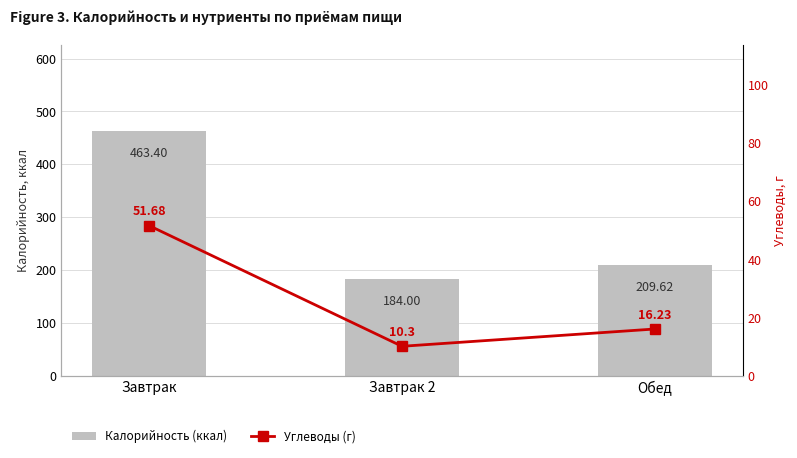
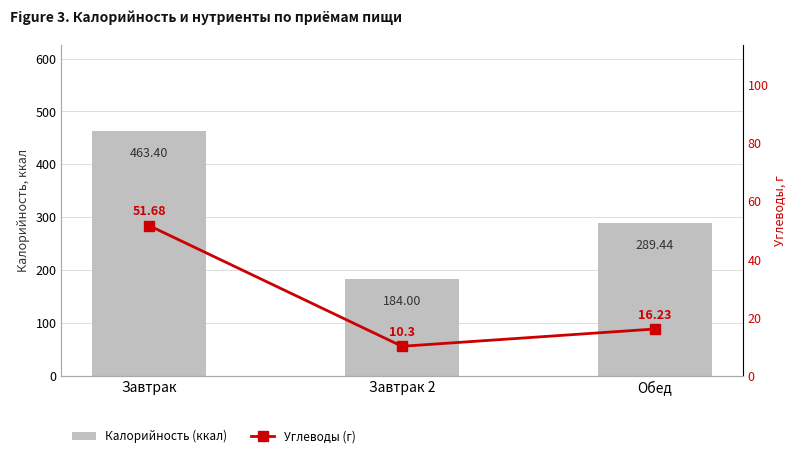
  {
    "Калорийность (ккал)": {
      "Завтрак": 463.40,
      "Завтрак 2": 184.00,
-     "Обед": 209.62
+     "Обед": 289.44
    },
    "Углеводы (г)": {
      "Завтрак": 51.68,
      "Завтрак 2": 10.3,
      "Обед": 16.23
    }
  }
